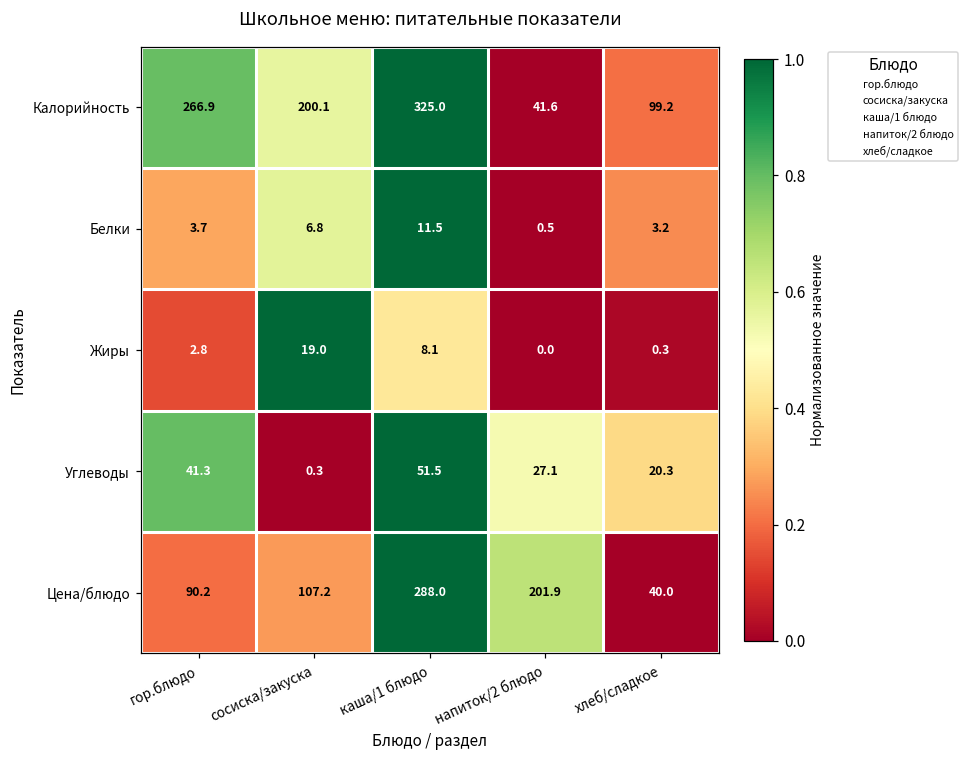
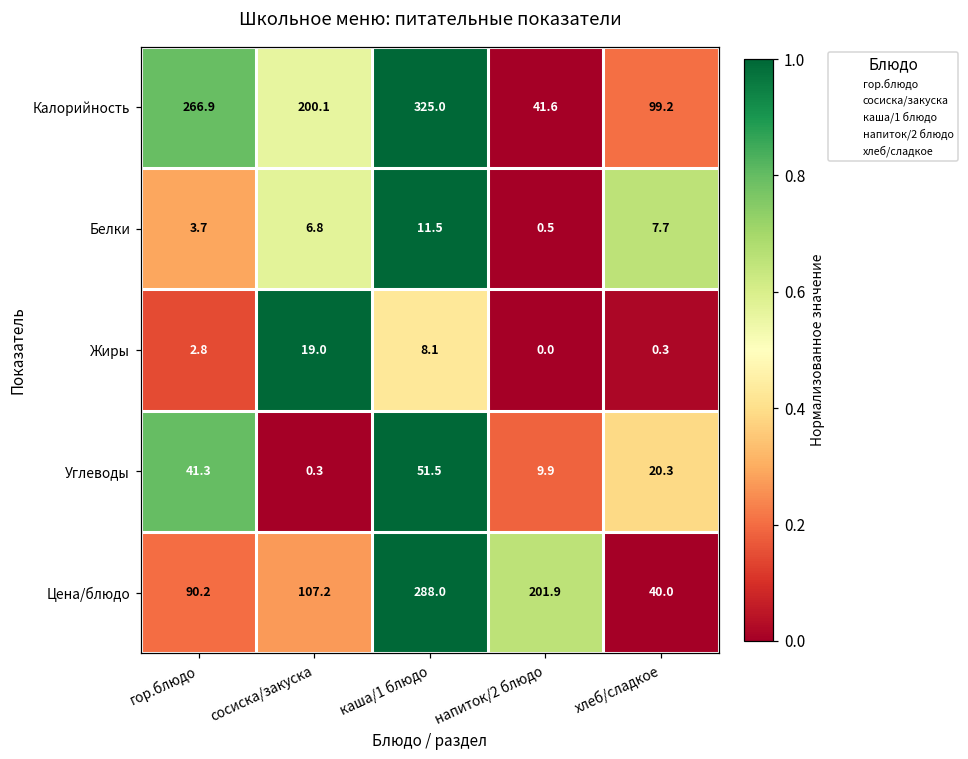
  {
    "Калорийность": {
      "гор.блюдо": 266.9,
      "сосиска/закуска": 200.1,
      "каша/1 блюдо": 325.0,
      "напиток/2 блюдо": 41.6,
      "хлеб/сладкое": 99.2
    },
    "Белки": {
      "гор.блюдо": 3.7,
      "сосиска/закуска": 6.8,
      "каша/1 блюдо": 11.5,
      "напиток/2 блюдо": 0.5,
-     "хлеб/сладкое": 3.2
+     "хлеб/сладкое": 7.7
    },
    "Жиры": {
      "гор.блюдо": 2.8,
      "сосиска/закуска": 19.0,
      "каша/1 блюдо": 8.1,
      "напиток/2 блюдо": 0.0,
      "хлеб/сладкое": 0.3
    },
    "Углеводы": {
      "гор.блюдо": 41.3,
      "сосиска/закуска": 0.3,
      "каша/1 блюдо": 51.5,
-     "напиток/2 блюдо": 27.1,
+     "напиток/2 блюдо": 9.9,
      "хлеб/сладкое": 20.3
    },
    "Цена/блюдо": {
      "гор.блюдо": 90.2,
      "сосиска/закуска": 107.2,
      "каша/1 блюдо": 288.0,
      "напиток/2 блюдо": 201.9,
      "хлеб/сладкое": 40.0
    }
  }
